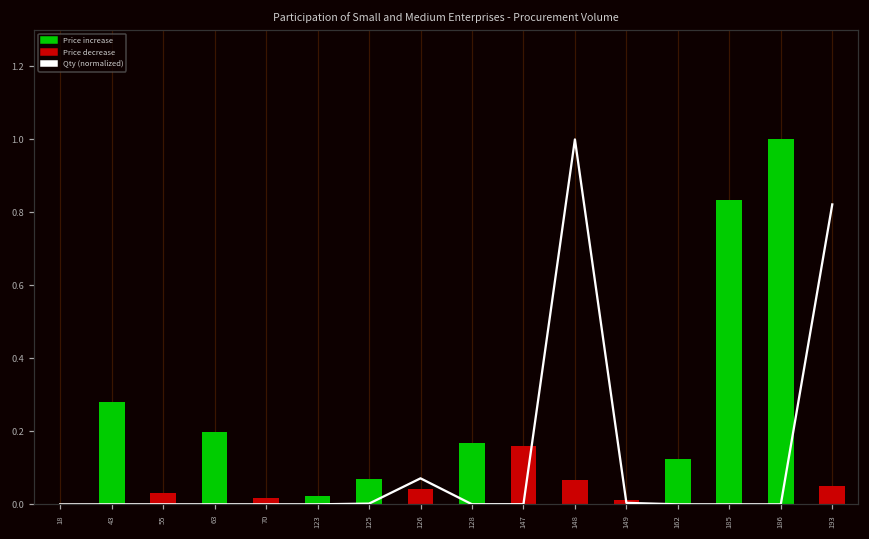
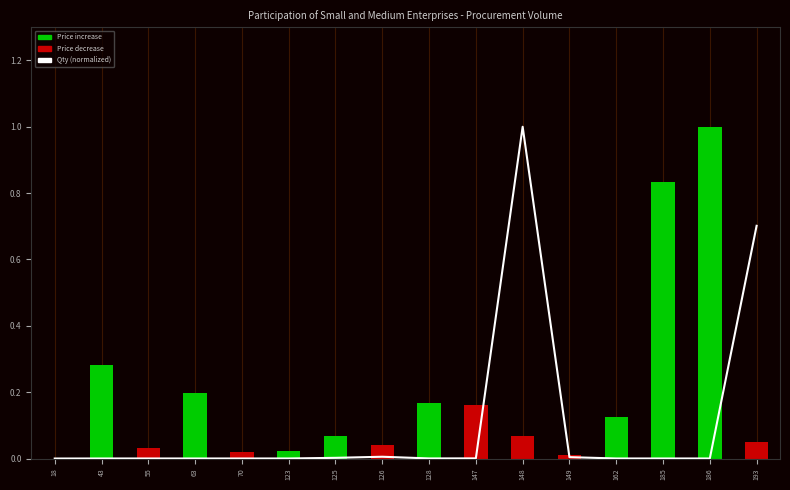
  {
    "Qty (normalized)": {
      "18": 0.00,
      "43": 0.00,
      "55": 0.00,
      "63": 0.00,
      "70": 0.00,
      "123": 0.00,
      "125": 0.00,
-     "126": 0.07,
+     "126": 0.01,
      "128": 0.00,
      "147": 0.00,
      "148": 1.00,
      "149": 0.00,
      "162": 0.00,
      "185": 0.00,
      "186": 0.00,
-     "193": 0.82
+     "193": 0.70
    }
  }
